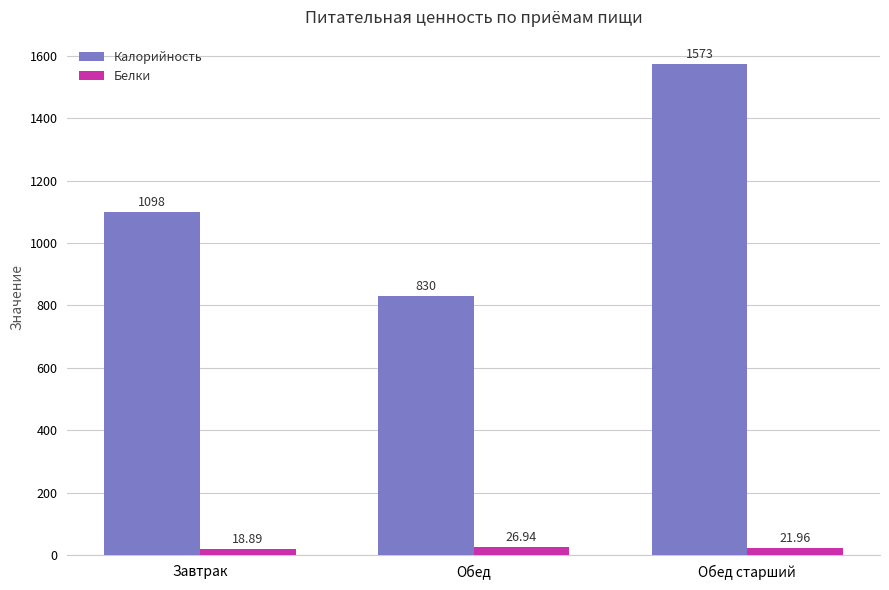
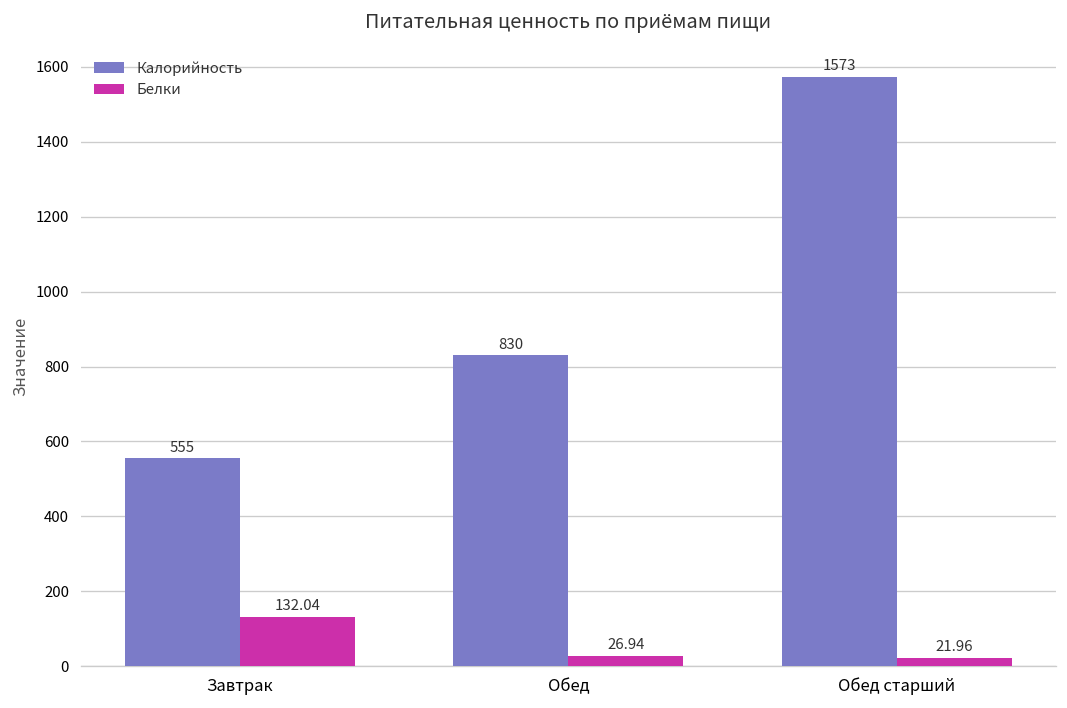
  {
    "Калорийность": {
-     "Завтрак": 1098,
+     "Завтрак": 555,
      "Обед": 830,
      "Обед старший": 1573
    },
    "Белки": {
-     "Завтрак": 18.89,
+     "Завтрак": 132.04,
      "Обед": 26.94,
      "Обед старший": 21.96
    }
  }
